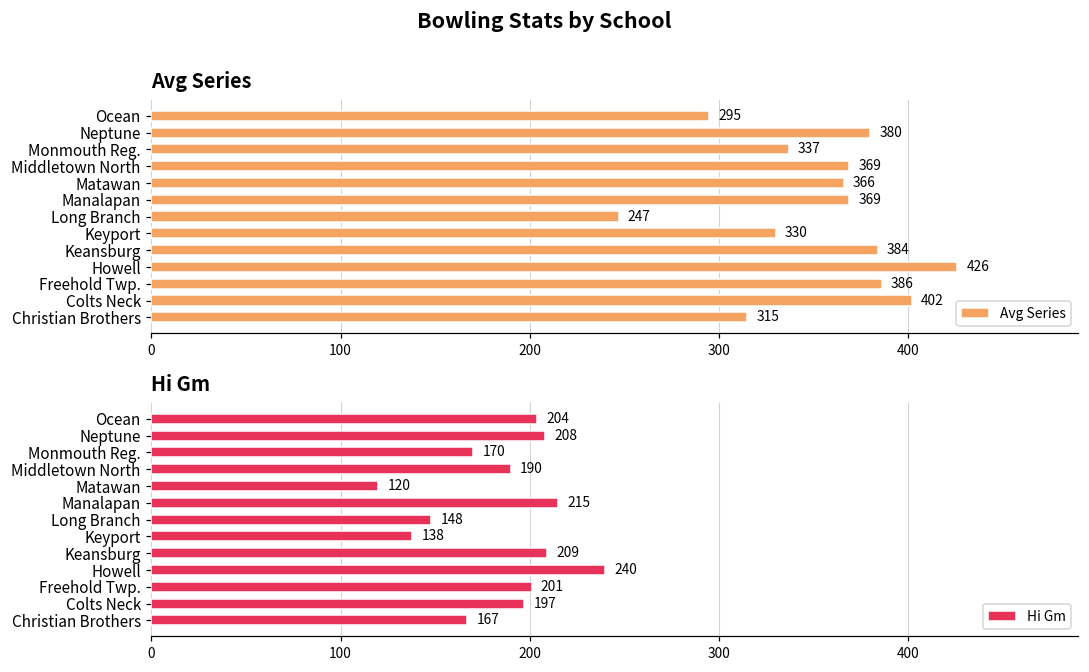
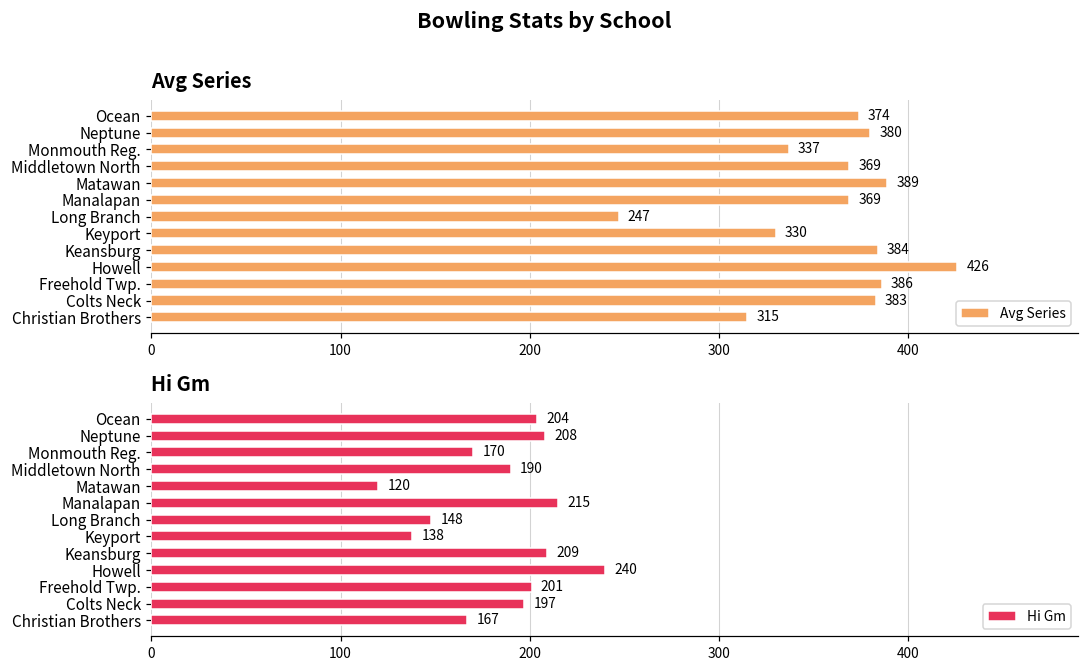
  {
    "Avg Series": {
-     "Ocean": 295,
+     "Ocean": 374,
      "Neptune": 380,
      "Monmouth Reg.": 337,
      "Middletown North": 369,
-     "Matawan": 366,
+     "Matawan": 389,
      "Manalapan": 369,
      "Long Branch": 247,
      "Keyport": 330,
      "Keansburg": 384,
      "Howell": 426,
      "Freehold Twp.": 386,
-     "Colts Neck": 402,
+     "Colts Neck": 383,
      "Christian Brothers": 315
    },
    "Hi Gm": {
      "Ocean": 204,
      "Neptune": 208,
      "Monmouth Reg.": 170,
      "Middletown North": 190,
      "Matawan": 120,
      "Manalapan": 215,
      "Long Branch": 148,
      "Keyport": 138,
      "Keansburg": 209,
      "Howell": 240,
      "Freehold Twp.": 201,
      "Colts Neck": 197,
      "Christian Brothers": 167
    }
  }
